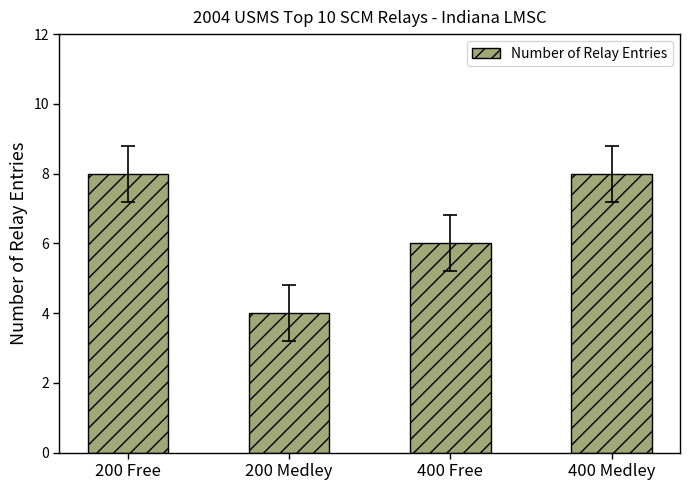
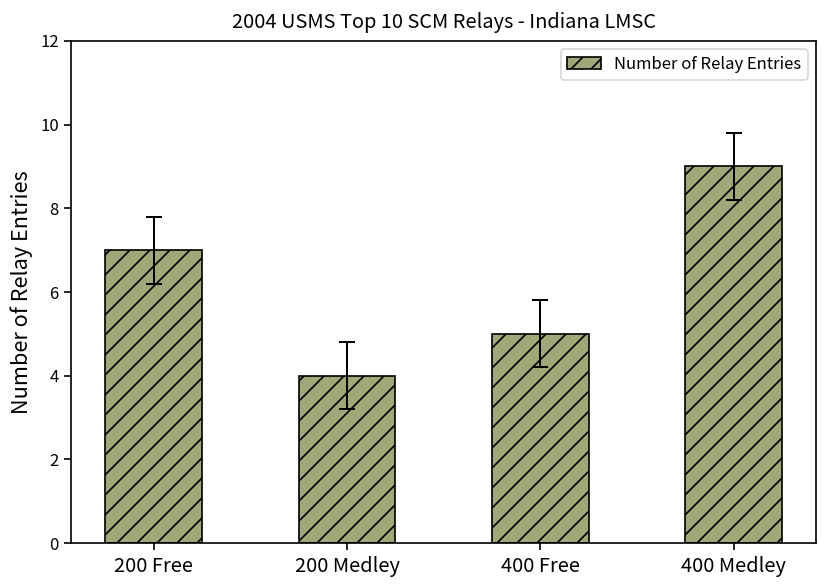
  {
    "Number of Relay Entries": {
-     "200 Free": 8,
+     "200 Free": 7,
      "200 Medley": 4,
-     "400 Free": 6,
-     "400 Medley": 8
+     "400 Free": 5,
+     "400 Medley": 9
    }
  }
